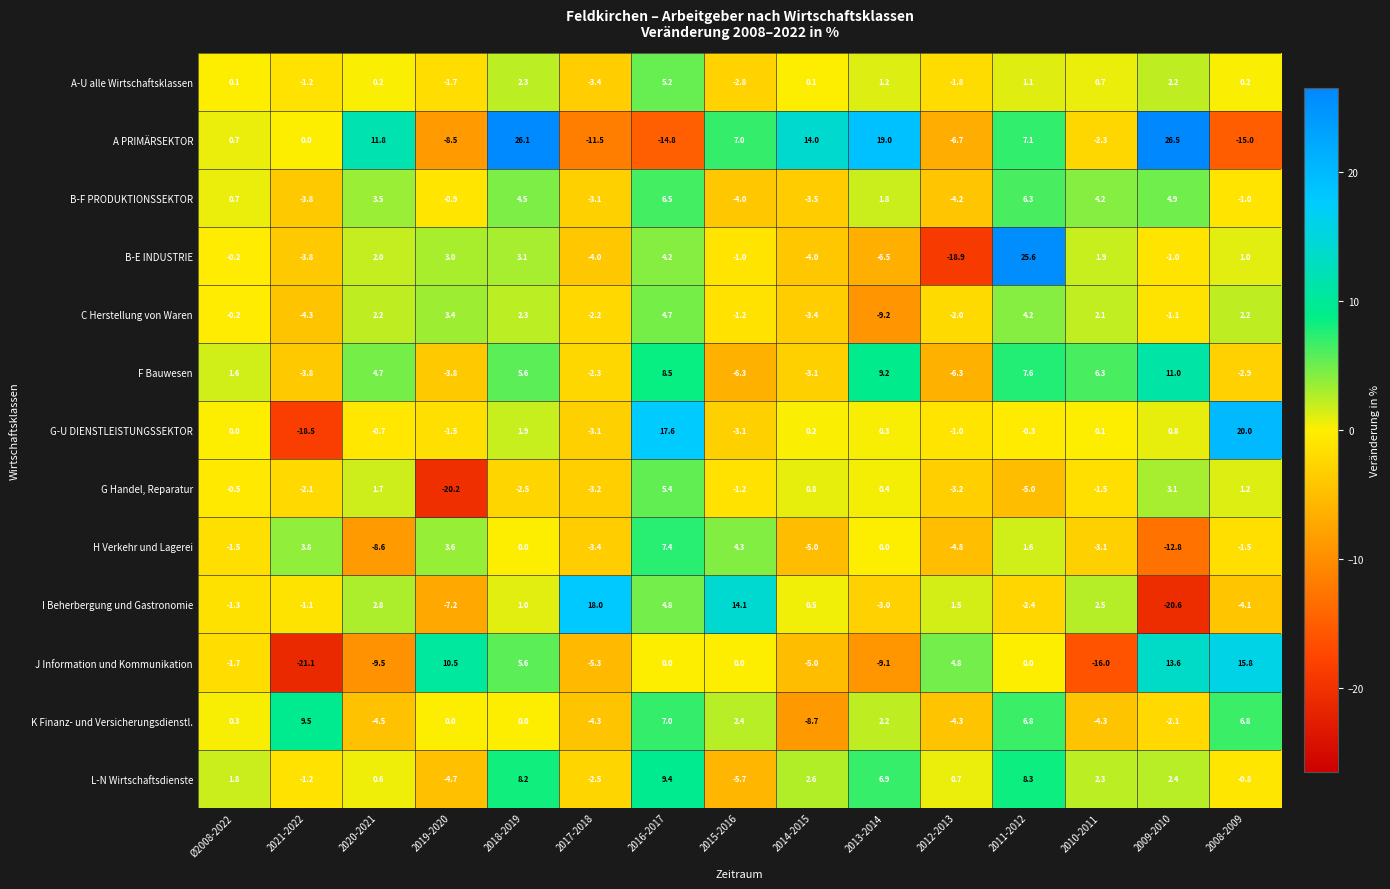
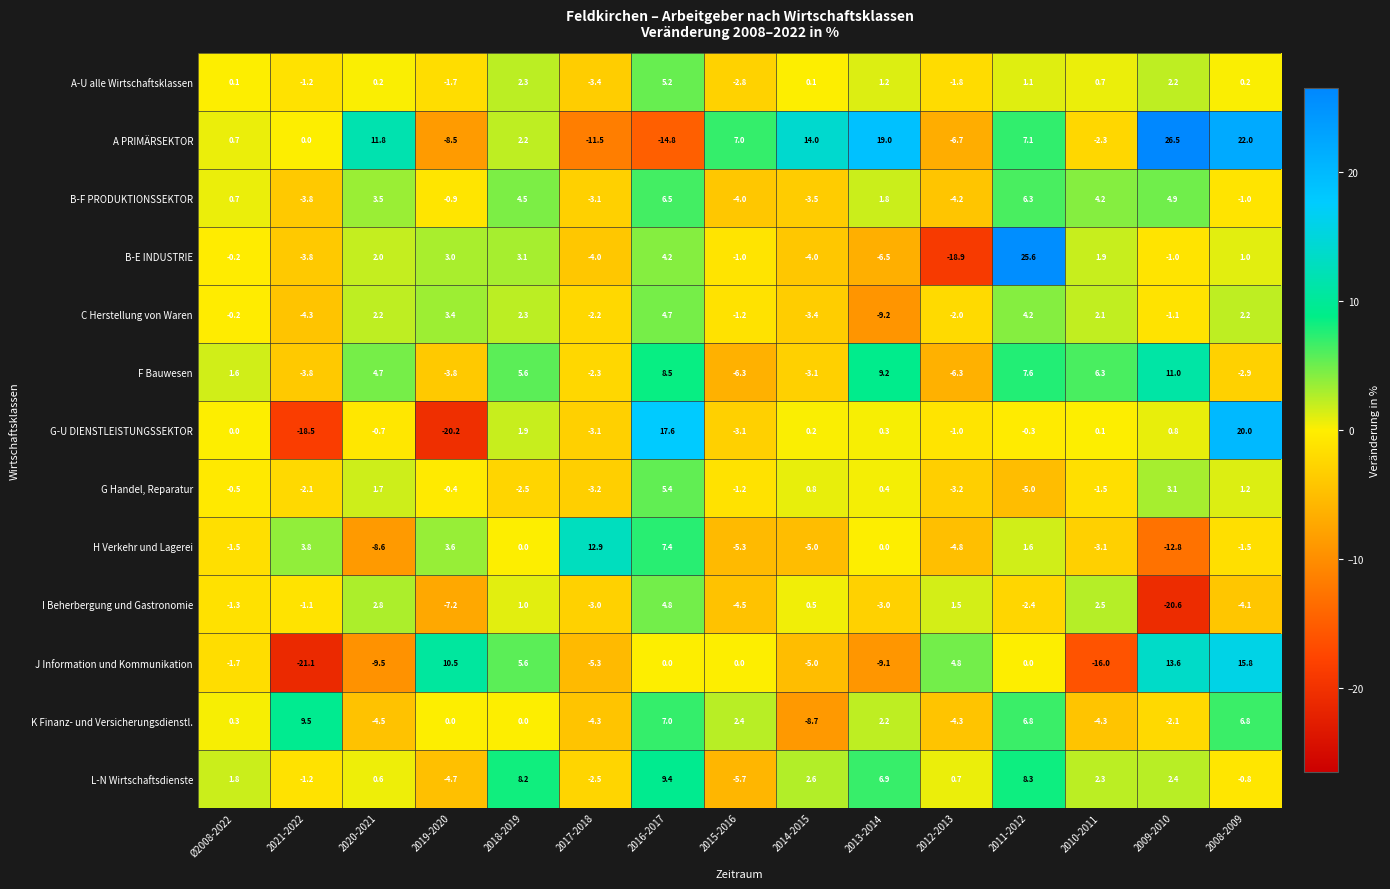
  {
    "A-U alle Wirtschaftsklassen": {
      "Ø2008-2022": 0.1,
      "2021-2022": -1.2,
      "2020-2021": 0.2,
      "2019-2020": -1.7,
      "2018-2019": 2.3,
      "2017-2018": -3.4,
      "2016-2017": 5.2,
      "2015-2016": -2.8,
      "2014-2015": 0.1,
      "2013-2014": 1.2,
      "2012-2013": -1.8,
      "2011-2012": 1.1,
      "2010-2011": 0.7,
      "2009-2010": 2.2,
      "2008-2009": 0.2
    },
    "A PRIMÄRSEKTOR": {
      "Ø2008-2022": 0.7,
      "2021-2022": 0.0,
      "2020-2021": 11.8,
      "2019-2020": -8.5,
-     "2018-2019": 26.1,
+     "2018-2019": 2.2,
      "2017-2018": -11.5,
      "2016-2017": -14.8,
      "2015-2016": 7.0,
      "2014-2015": 14.0,
      "2013-2014": 19.0,
      "2012-2013": -6.7,
      "2011-2012": 7.1,
      "2010-2011": -2.3,
      "2009-2010": 26.5,
-     "2008-2009": -15.0
+     "2008-2009": 22.0
    },
    "B-F PRODUKTIONSSEKTOR": {
      "Ø2008-2022": 0.7,
      "2021-2022": -3.8,
      "2020-2021": 3.5,
      "2019-2020": -0.9,
      "2018-2019": 4.5,
      "2017-2018": -3.1,
      "2016-2017": 6.5,
      "2015-2016": -4.0,
      "2014-2015": -3.5,
      "2013-2014": 1.8,
      "2012-2013": -4.2,
      "2011-2012": 6.3,
      "2010-2011": 4.2,
      "2009-2010": 4.9,
      "2008-2009": -1.0
    },
    "B-E INDUSTRIE": {
      "Ø2008-2022": -0.2,
      "2021-2022": -3.8,
      "2020-2021": 2.0,
      "2019-2020": 3.0,
      "2018-2019": 3.1,
      "2017-2018": -4.0,
      "2016-2017": 4.2,
      "2015-2016": -1.0,
      "2014-2015": -4.0,
      "2013-2014": -6.5,
      "2012-2013": -18.9,
      "2011-2012": 25.6,
      "2010-2011": 1.9,
      "2009-2010": -1.0,
      "2008-2009": 1.0
    },
    "C Herstellung von Waren": {
      "Ø2008-2022": -0.2,
      "2021-2022": -4.3,
      "2020-2021": 2.2,
      "2019-2020": 3.4,
      "2018-2019": 2.3,
      "2017-2018": -2.2,
      "2016-2017": 4.7,
      "2015-2016": -1.2,
      "2014-2015": -3.4,
      "2013-2014": -9.2,
      "2012-2013": -2.0,
      "2011-2012": 4.2,
      "2010-2011": 2.1,
      "2009-2010": -1.1,
      "2008-2009": 2.2
    },
    "F Bauwesen": {
      "Ø2008-2022": 1.6,
      "2021-2022": -3.8,
      "2020-2021": 4.7,
      "2019-2020": -3.8,
      "2018-2019": 5.6,
      "2017-2018": -2.3,
      "2016-2017": 8.5,
      "2015-2016": -6.3,
      "2014-2015": -3.1,
      "2013-2014": 9.2,
      "2012-2013": -6.3,
      "2011-2012": 7.6,
      "2010-2011": 6.3,
      "2009-2010": 11.0,
      "2008-2009": -2.9
    },
    "G-U DIENSTLEISTUNGSSEKTOR": {
      "Ø2008-2022": 0.0,
      "2021-2022": -18.5,
      "2020-2021": -0.7,
-     "2019-2020": -1.5,
+     "2019-2020": -20.2,
      "2018-2019": 1.9,
      "2017-2018": -3.1,
      "2016-2017": 17.6,
      "2015-2016": -3.1,
      "2014-2015": 0.2,
      "2013-2014": 0.3,
      "2012-2013": -1.0,
      "2011-2012": -0.3,
      "2010-2011": 0.1,
      "2009-2010": 0.8,
      "2008-2009": 20.0
    },
    "G Handel, Reparatur": {
      "Ø2008-2022": -0.5,
      "2021-2022": -2.1,
      "2020-2021": 1.7,
-     "2019-2020": -20.2,
+     "2019-2020": -0.4,
      "2018-2019": -2.5,
      "2017-2018": -3.2,
      "2016-2017": 5.4,
      "2015-2016": -1.2,
      "2014-2015": 0.8,
      "2013-2014": 0.4,
      "2012-2013": -3.2,
      "2011-2012": -5.0,
      "2010-2011": -1.5,
      "2009-2010": 3.1,
      "2008-2009": 1.2
    },
    "H Verkehr und Lagerei": {
      "Ø2008-2022": -1.5,
      "2021-2022": 3.8,
      "2020-2021": -8.6,
      "2019-2020": 3.6,
      "2018-2019": 0.0,
-     "2017-2018": -3.4,
+     "2017-2018": 12.9,
      "2016-2017": 7.4,
-     "2015-2016": 4.3,
+     "2015-2016": -5.3,
      "2014-2015": -5.0,
      "2013-2014": 0.0,
      "2012-2013": -4.8,
      "2011-2012": 1.6,
      "2010-2011": -3.1,
      "2009-2010": -12.8,
      "2008-2009": -1.5
    },
    "I Beherbergung und Gastronomie": {
      "Ø2008-2022": -1.3,
      "2021-2022": -1.1,
      "2020-2021": 2.8,
      "2019-2020": -7.2,
      "2018-2019": 1.0,
-     "2017-2018": 18.0,
+     "2017-2018": -3.0,
      "2016-2017": 4.8,
-     "2015-2016": 14.1,
+     "2015-2016": -4.5,
      "2014-2015": 0.5,
      "2013-2014": -3.0,
      "2012-2013": 1.5,
      "2011-2012": -2.4,
      "2010-2011": 2.5,
      "2009-2010": -20.6,
      "2008-2009": -4.1
    },
    "J Information und Kommunikation": {
      "Ø2008-2022": -1.7,
      "2021-2022": -21.1,
      "2020-2021": -9.5,
      "2019-2020": 10.5,
      "2018-2019": 5.6,
      "2017-2018": -5.3,
      "2016-2017": 0.0,
      "2015-2016": 0.0,
      "2014-2015": -5.0,
      "2013-2014": -9.1,
      "2012-2013": 4.8,
      "2011-2012": 0.0,
      "2010-2011": -16.0,
      "2009-2010": 13.6,
      "2008-2009": 15.8
    },
    "K Finanz- und Versicherungsdienstl.": {
      "Ø2008-2022": 0.3,
      "2021-2022": 9.5,
      "2020-2021": -4.5,
      "2019-2020": 0.0,
      "2018-2019": 0.0,
      "2017-2018": -4.3,
      "2016-2017": 7.0,
      "2015-2016": 2.4,
      "2014-2015": -8.7,
      "2013-2014": 2.2,
      "2012-2013": -4.3,
      "2011-2012": 6.8,
      "2010-2011": -4.3,
      "2009-2010": -2.1,
      "2008-2009": 6.8
    },
    "L-N Wirtschaftsdienste": {
      "Ø2008-2022": 1.8,
      "2021-2022": -1.2,
      "2020-2021": 0.6,
      "2019-2020": -4.7,
      "2018-2019": 8.2,
      "2017-2018": -2.5,
      "2016-2017": 9.4,
      "2015-2016": -5.7,
      "2014-2015": 2.6,
      "2013-2014": 6.9,
      "2012-2013": 0.7,
      "2011-2012": 8.3,
      "2010-2011": 2.3,
      "2009-2010": 2.4,
      "2008-2009": -0.8
    }
  }
